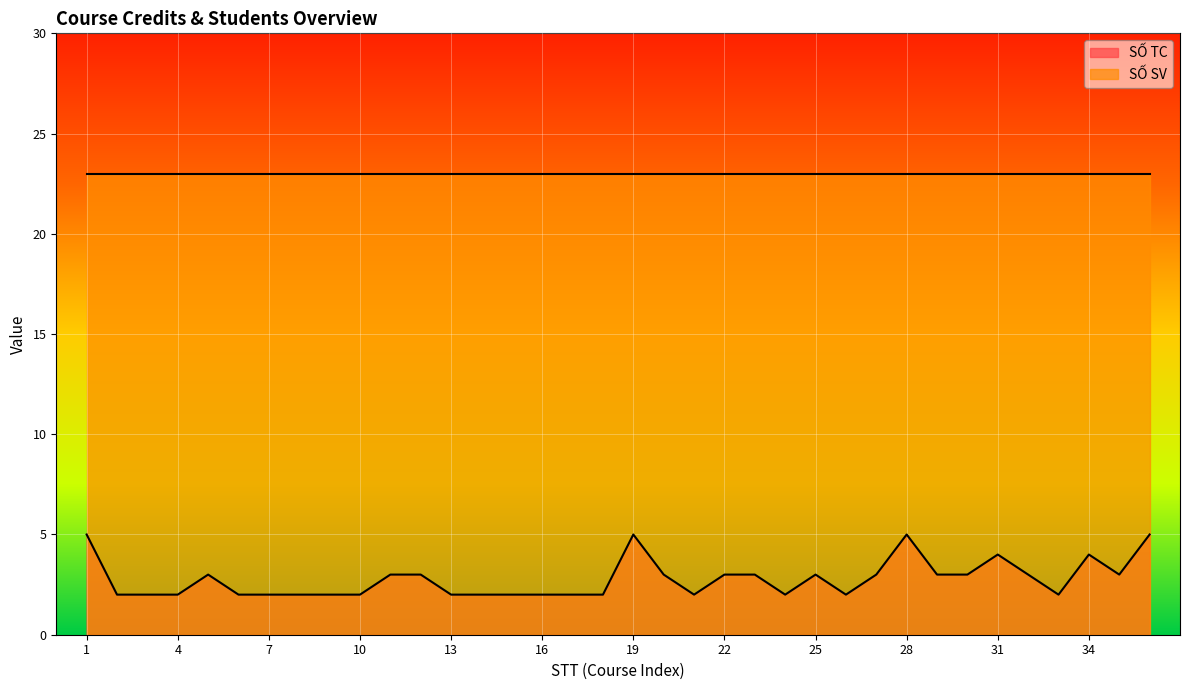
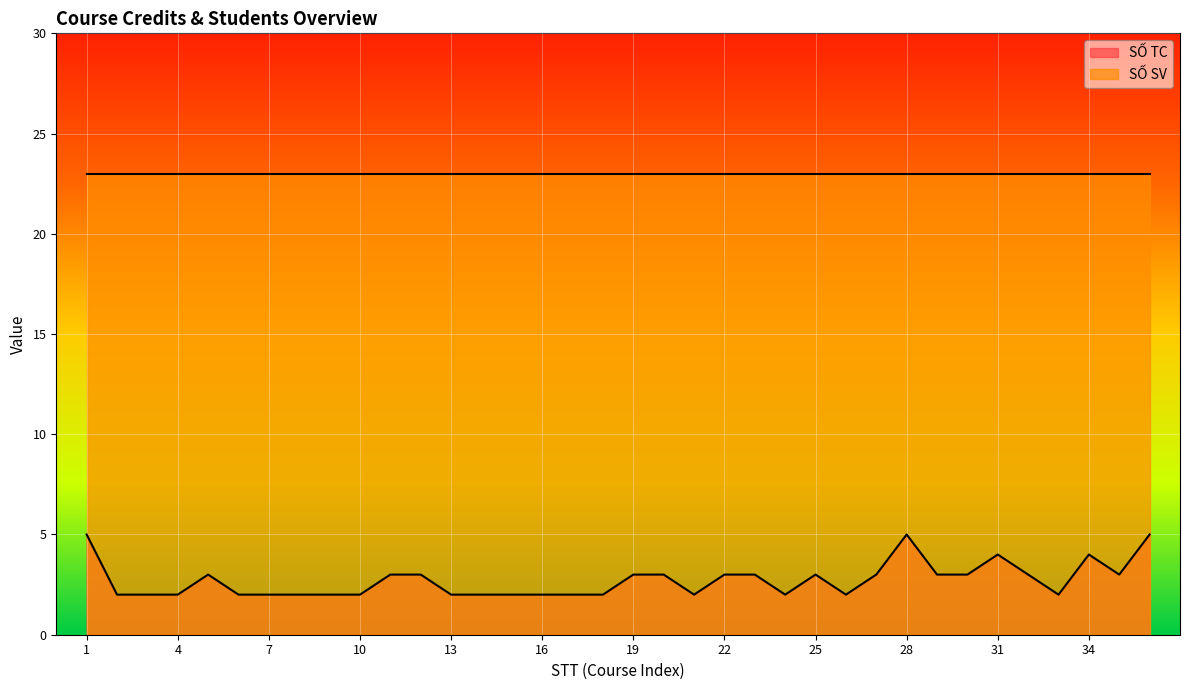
  {
    "SỐ TC": {
      "1": 5,
      "4": 2,
      "7": 2,
      "10": 2,
      "13": 2,
      "16": 2,
-     "19": 5,
+     "19": 3,
      "22": 3,
      "25": 3,
      "28": 5,
      "31": 4,
      "34": 4
    },
    "SỐ SV": {
      "1": 23,
      "4": 23,
      "7": 23,
      "10": 23,
      "13": 23,
      "16": 23,
      "19": 23,
      "22": 23,
      "25": 23,
      "28": 23,
      "31": 23,
      "34": 23
    }
  }
